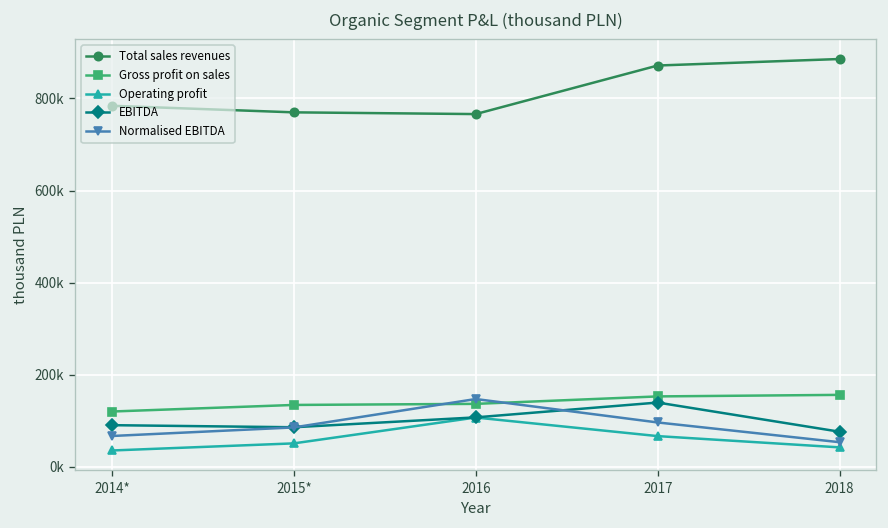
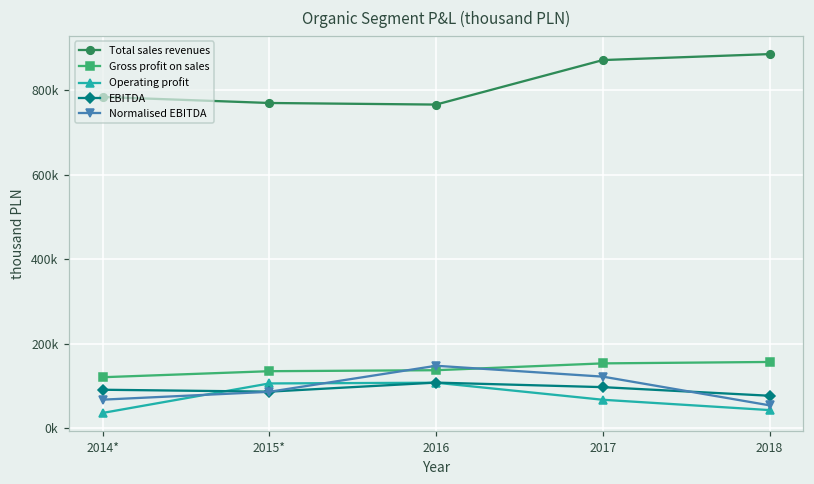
  {
    "Operating profit": {
      "2014*": 40000,
-     "2015*": 50000,
+     "2015*": 110000,
      "2017": 70000,
      "2018": 40000
    },
    "EBITDA": {
      "2014*": 90000,
-     "2017": 140000,
+     "2017": 100000,
      "2018": 80000
    },
    "Normalised EBITDA": {
      "2014*": 70000,
      "2016": 150000,
-     "2017": 100000,
+     "2017": 120000,
      "2018": 50000
    }
  }
